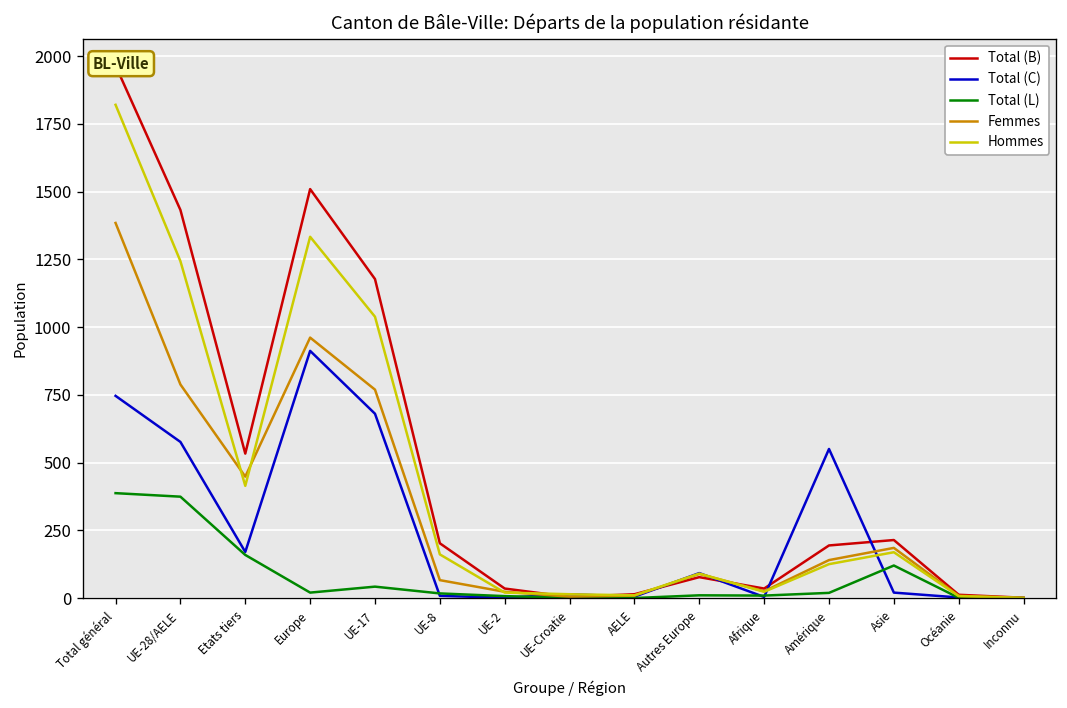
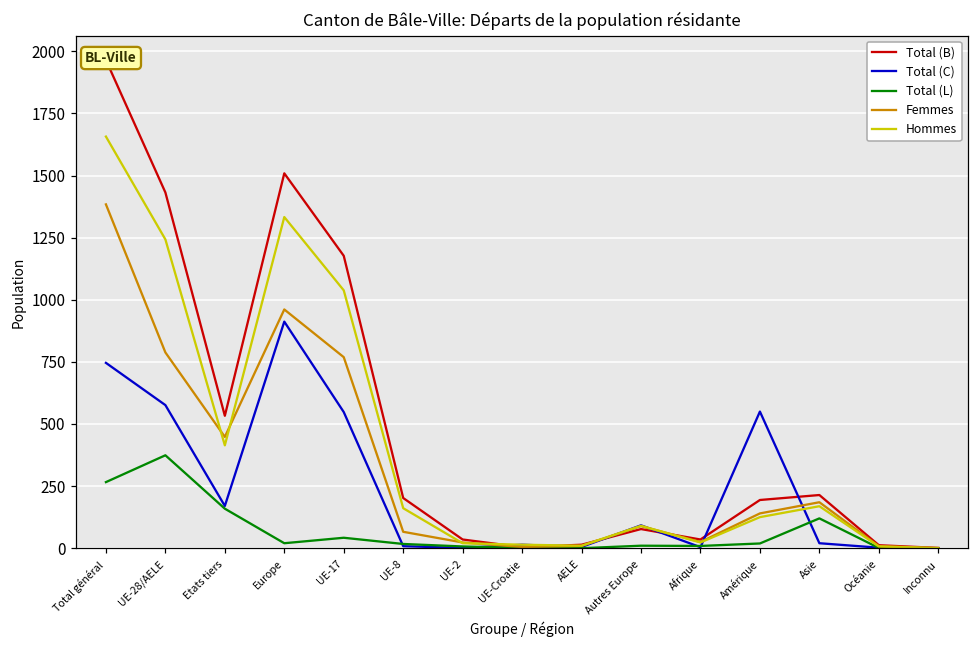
  {
    "Total (B)": {
      "UE-28/AELE": 1430,
      "Etats tiers": 530,
      "Europe": 1510,
      "UE-17": 1180,
      "UE-8": 200,
      "UE-2": 40,
      "Autres Europe": 80,
      "Amérique": 190,
      "Asie": 210
    },
    "Total (C)": {
      "Total général": 750,
      "UE-28/AELE": 580,
      "Europe": 910,
-     "UE-17": 680,
+     "UE-17": 550,
      "Amérique": 550,
      "Asie": 20
    },
    "Total (L)": {
-     "Total général": 390,
+     "Total général": 270,
      "UE-28/AELE": 370,
      "Europe": 20,
      "UE-17": 40,
      "Autres Europe": 10,
      "Amérique": 20,
      "Asie": 120
    },
    "Femmes": {
      "Total général": 1380,
      "UE-28/AELE": 790,
      "Etats tiers": 450,
      "Europe": 960,
      "UE-17": 770,
      "UE-8": 70,
      "Amérique": 140,
      "Asie": 190
    },
    "Hommes": {
-     "Total général": 1820,
+     "Total général": 1660,
      "UE-28/AELE": 1240,
      "Etats tiers": 410,
      "Europe": 1330,
      "UE-17": 1040,
      "UE-8": 160,
      "Amérique": 130,
      "Asie": 170
    }
  }
